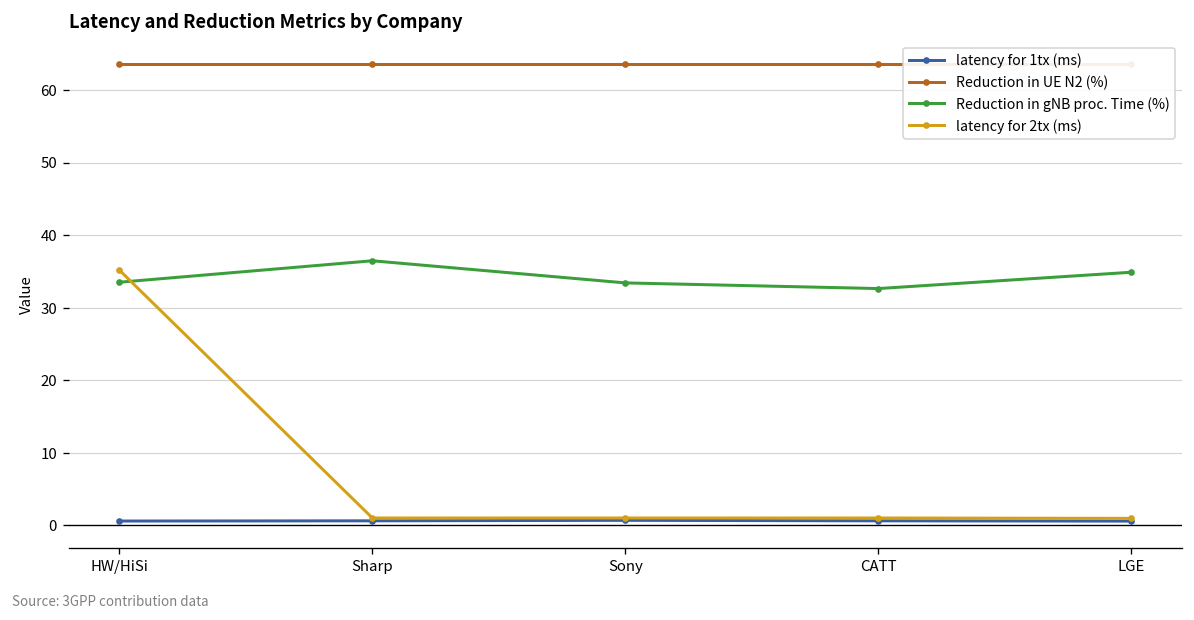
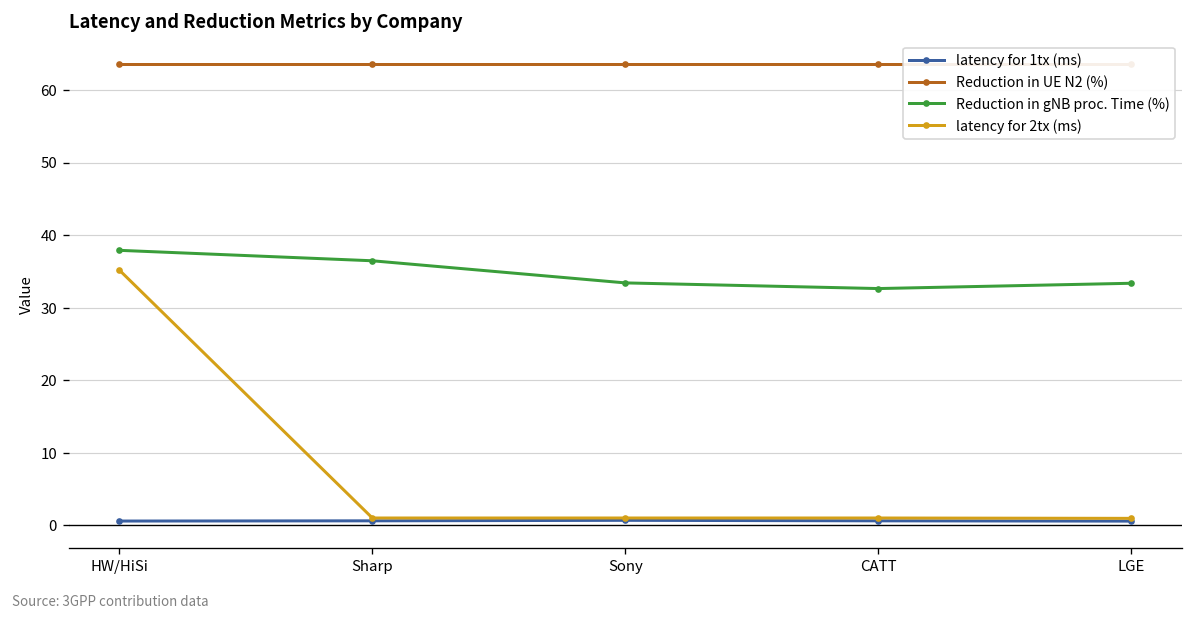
  {
    "latency for 1tx (ms)": {
      "HW/HiSi": 1
    },
    "Reduction in UE N2 (%)": {
      "HW/HiSi": 64,
      "Sharp": 64,
      "Sony": 64,
      "CATT": 64
    },
    "Reduction in gNB proc. Time (%)": {
-     "HW/HiSi": 34,
+     "HW/HiSi": 38,
      "Sharp": 36,
      "Sony": 33,
      "CATT": 33,
-     "LGE": 35
+     "LGE": 33
    },
    "latency for 2tx (ms)": {
      "HW/HiSi": 35
    }
  }
